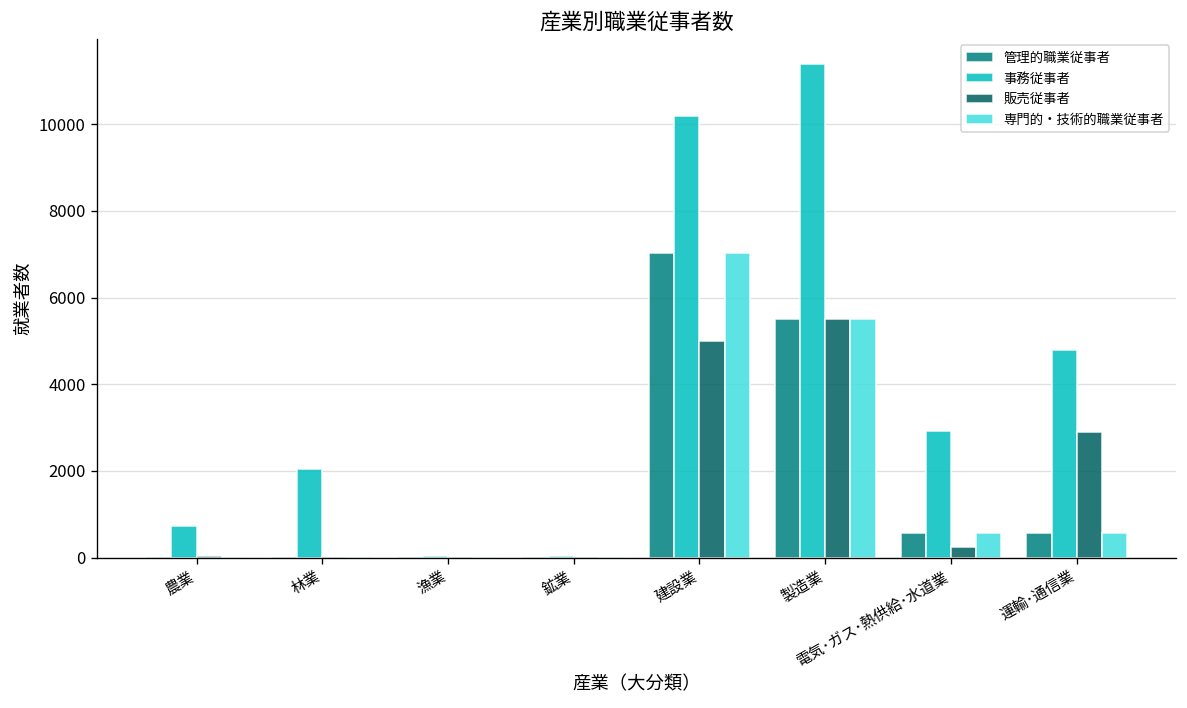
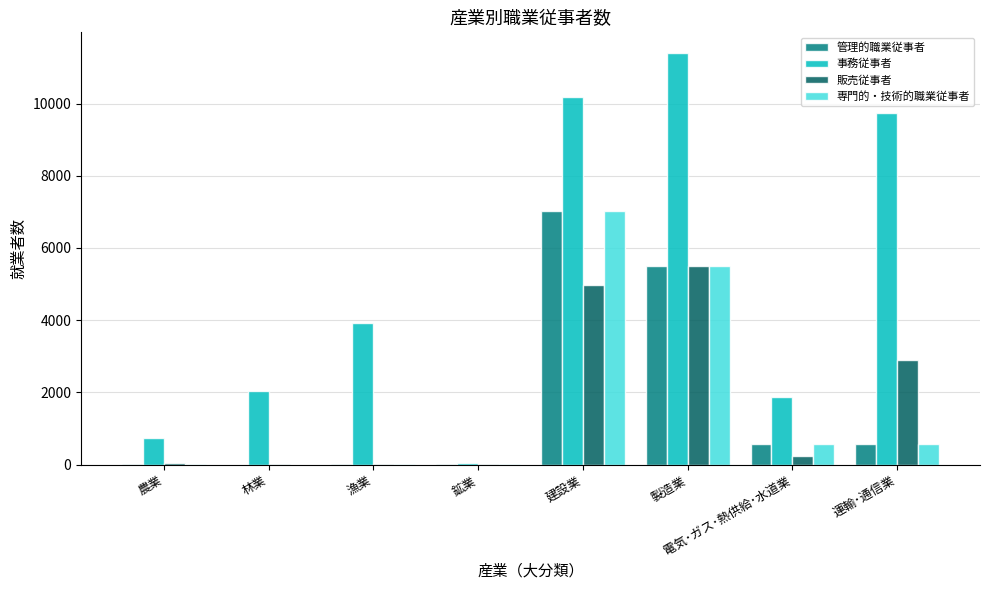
  {
    "事務従事者": {
      "農業": 700,
      "林業": 2000,
-     "漁業": 0,
+     "漁業": 3900,
      "建設業": 10200,
      "製造業": 11400,
-     "電気･ガス･熱供給･水道業": 2900,
-     "運輸･通信業": 4800
+     "電気･ガス･熱供給･水道業": 1900,
+     "運輸･通信業": 9700
    },
    "専門的・技術的職業従事者": {
      "建設業": 7000,
      "製造業": 5500,
      "電気･ガス･熱供給･水道業": 600,
      "運輸･通信業": 600
    }
  }
